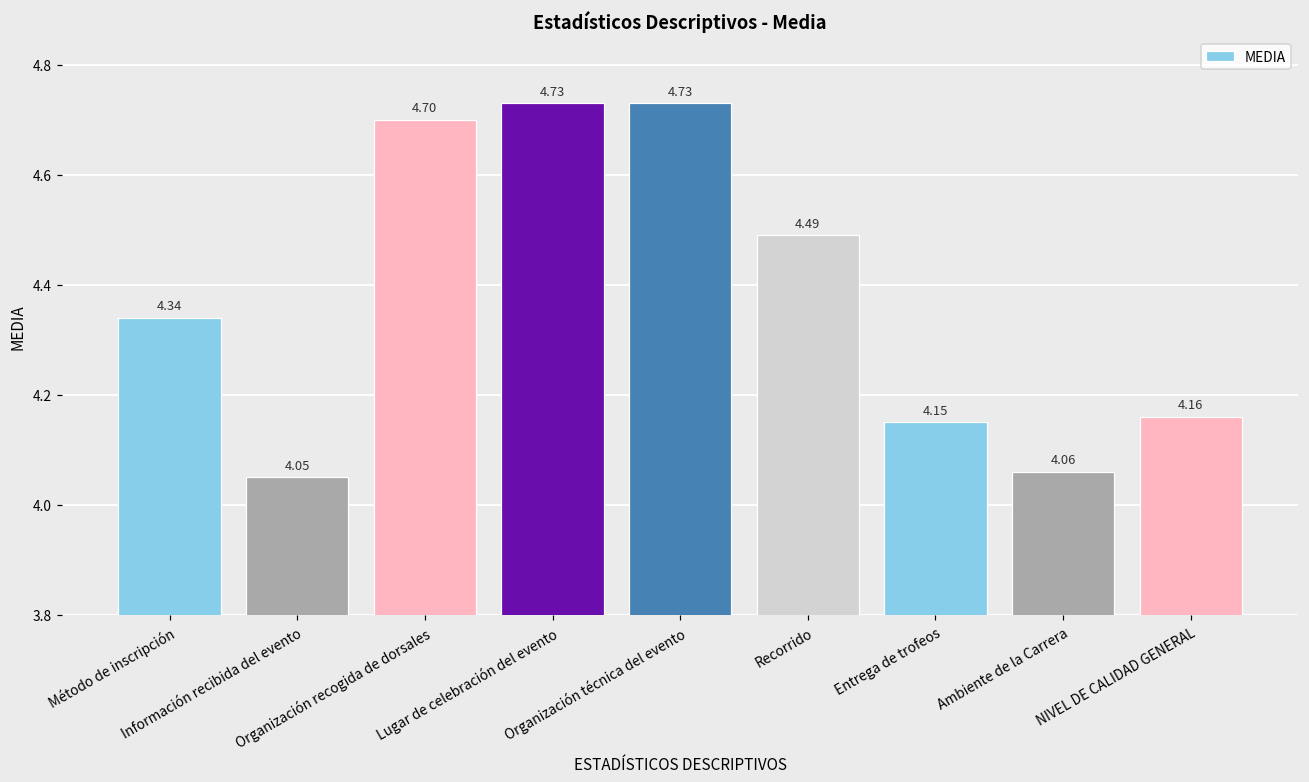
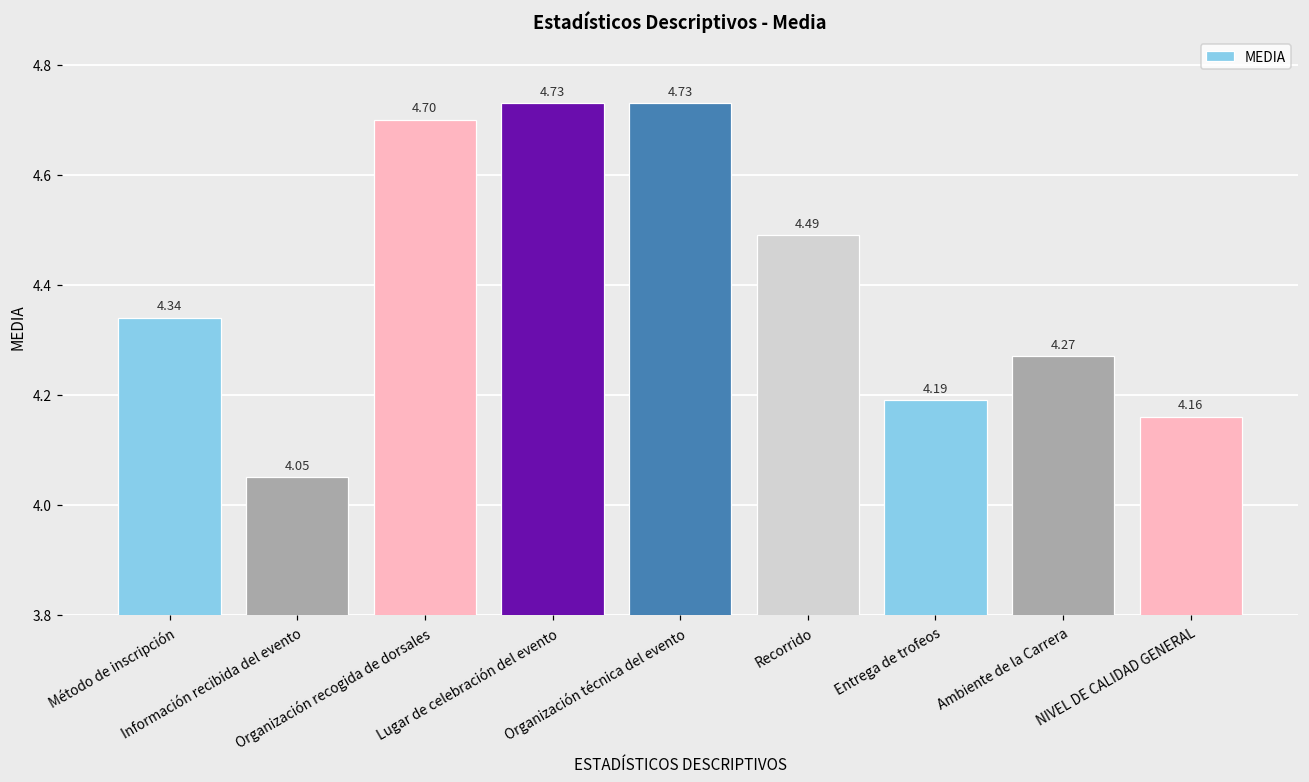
  {
    "Método de inscripción": 4.34,
    "Información recibida del evento": 4.05,
    "Organización recogida de dorsales": 4.70,
    "Lugar de celebración del evento": 4.73,
    "Organización técnica del evento": 4.73,
    "Recorrido": 4.49,
-   "Entrega de trofeos": 4.15,
-   "Ambiente de la Carrera": 4.06,
+   "Entrega de trofeos": 4.19,
+   "Ambiente de la Carrera": 4.27,
    "NIVEL DE CALIDAD GENERAL": 4.16
  }
